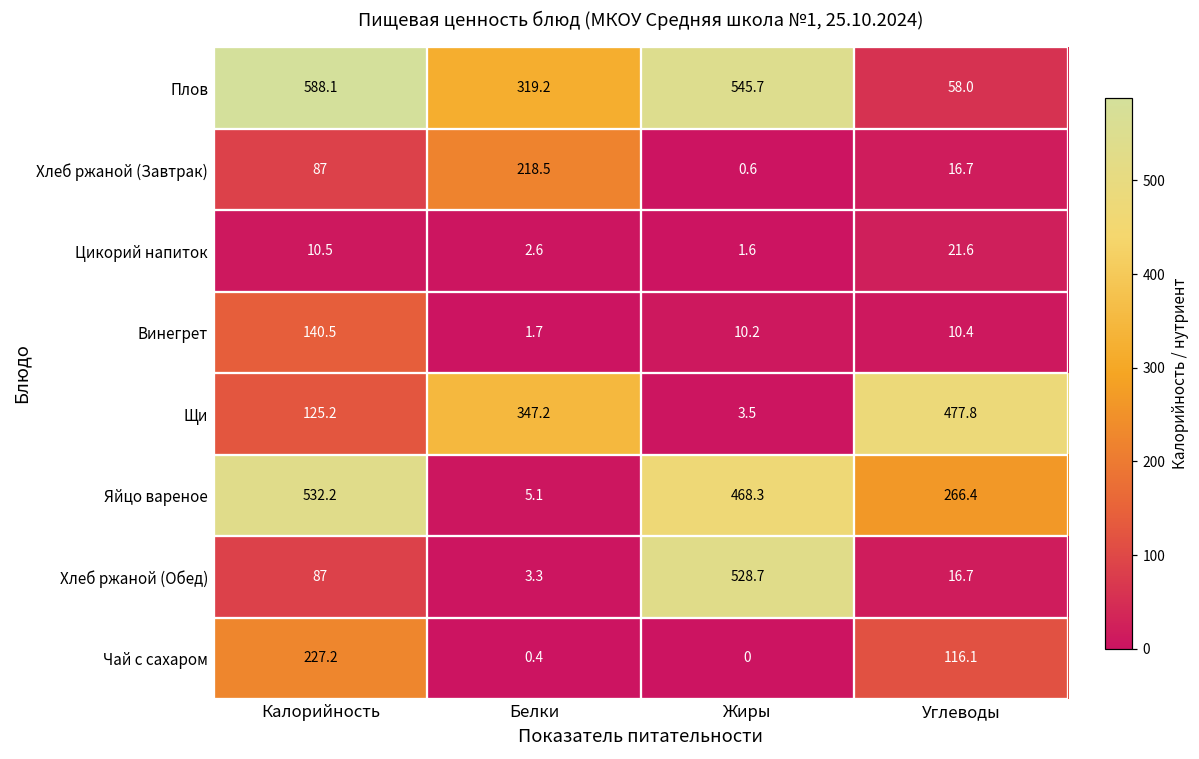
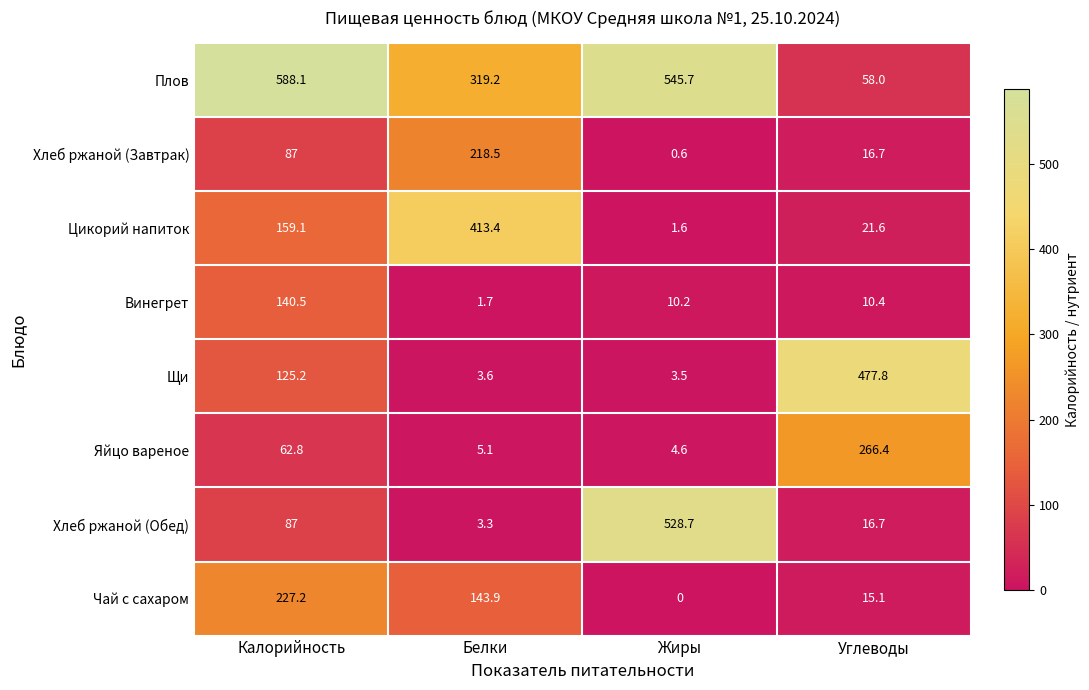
  {
    "Плов": {
      "Калорийность": 588.1,
      "Белки": 319.2,
      "Жиры": 545.7,
      "Углеводы": 58.0
    },
    "Хлеб ржаной (Завтрак)": {
      "Калорийность": 87,
      "Белки": 218.5,
      "Жиры": 0.6,
      "Углеводы": 16.7
    },
    "Цикорий напиток": {
-     "Калорийность": 10.5,
-     "Белки": 2.6,
+     "Калорийность": 159.1,
+     "Белки": 413.4,
      "Жиры": 1.6,
      "Углеводы": 21.6
    },
    "Винегрет": {
      "Калорийность": 140.5,
      "Белки": 1.7,
      "Жиры": 10.2,
      "Углеводы": 10.4
    },
    "Щи": {
      "Калорийность": 125.2,
-     "Белки": 347.2,
+     "Белки": 3.6,
      "Жиры": 3.5,
      "Углеводы": 477.8
    },
    "Яйцо вареное": {
-     "Калорийность": 532.2,
+     "Калорийность": 62.8,
      "Белки": 5.1,
-     "Жиры": 468.3,
+     "Жиры": 4.6,
      "Углеводы": 266.4
    },
    "Хлеб ржаной (Обед)": {
      "Калорийность": 87,
      "Белки": 3.3,
      "Жиры": 528.7,
      "Углеводы": 16.7
    },
    "Чай с сахаром": {
      "Калорийность": 227.2,
-     "Белки": 0.4,
+     "Белки": 143.9,
      "Жиры": 0,
-     "Углеводы": 116.1
+     "Углеводы": 15.1
    }
  }
